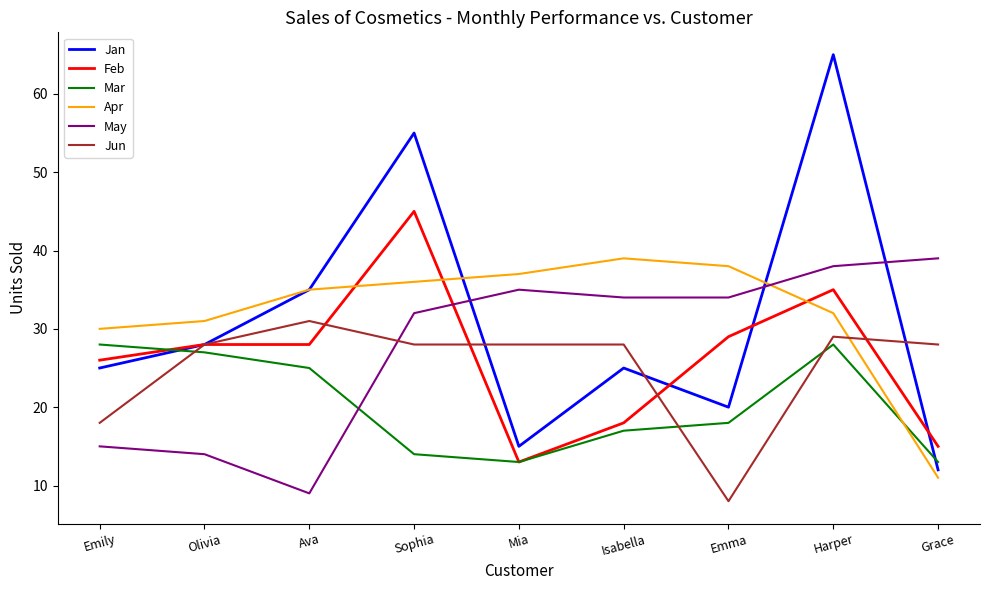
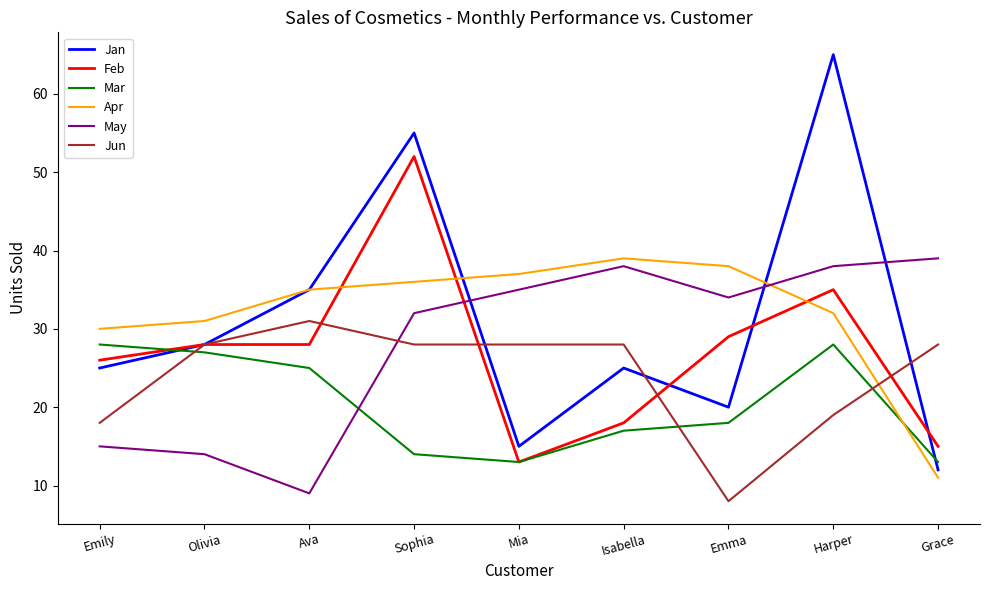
  {
    "Jan": {
      "Emily": 25,
      "Sophia": 55,
      "Mia": 15,
      "Isabella": 25,
      "Emma": 20,
      "Harper": 65,
      "Grace": 12
    },
    "Feb": {
      "Emily": 26,
      "Ava": 28,
-     "Sophia": 45,
+     "Sophia": 52,
      "Isabella": 18,
      "Emma": 29,
      "Harper": 35,
      "Grace": 15
    },
    "Mar": {
      "Emily": 28,
      "Olivia": 27,
      "Ava": 25,
      "Sophia": 14,
      "Isabella": 17,
      "Emma": 18,
      "Harper": 28,
      "Grace": 13
    },
    "Apr": {
      "Emily": 30,
      "Olivia": 31,
      "Sophia": 36,
      "Mia": 37,
      "Isabella": 39,
      "Emma": 38,
      "Harper": 32,
      "Grace": 11
    },
    "May": {
      "Emily": 15,
      "Olivia": 14,
      "Ava": 9,
      "Sophia": 32,
      "Mia": 35,
-     "Isabella": 34,
+     "Isabella": 38,
      "Emma": 34,
      "Harper": 38,
      "Grace": 39
    },
    "Jun": {
      "Emily": 18,
      "Ava": 31,
      "Sophia": 28,
      "Mia": 28,
      "Isabella": 28,
      "Emma": 8,
-     "Harper": 29,
+     "Harper": 19,
      "Grace": 28
    }
  }
